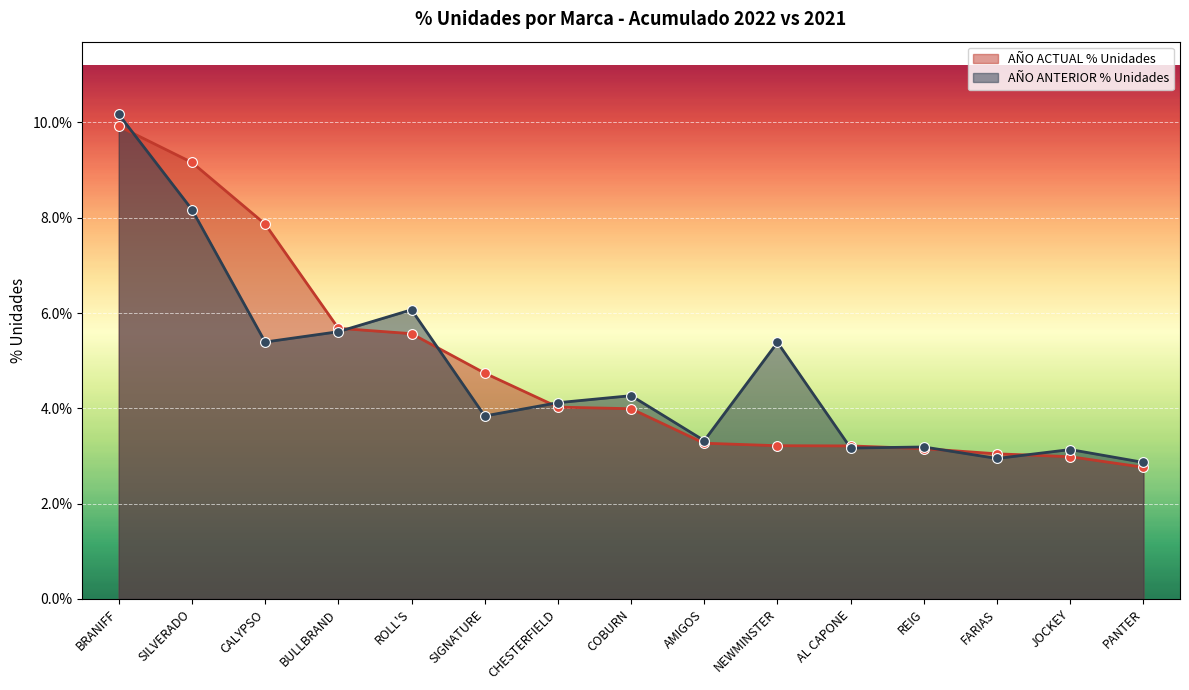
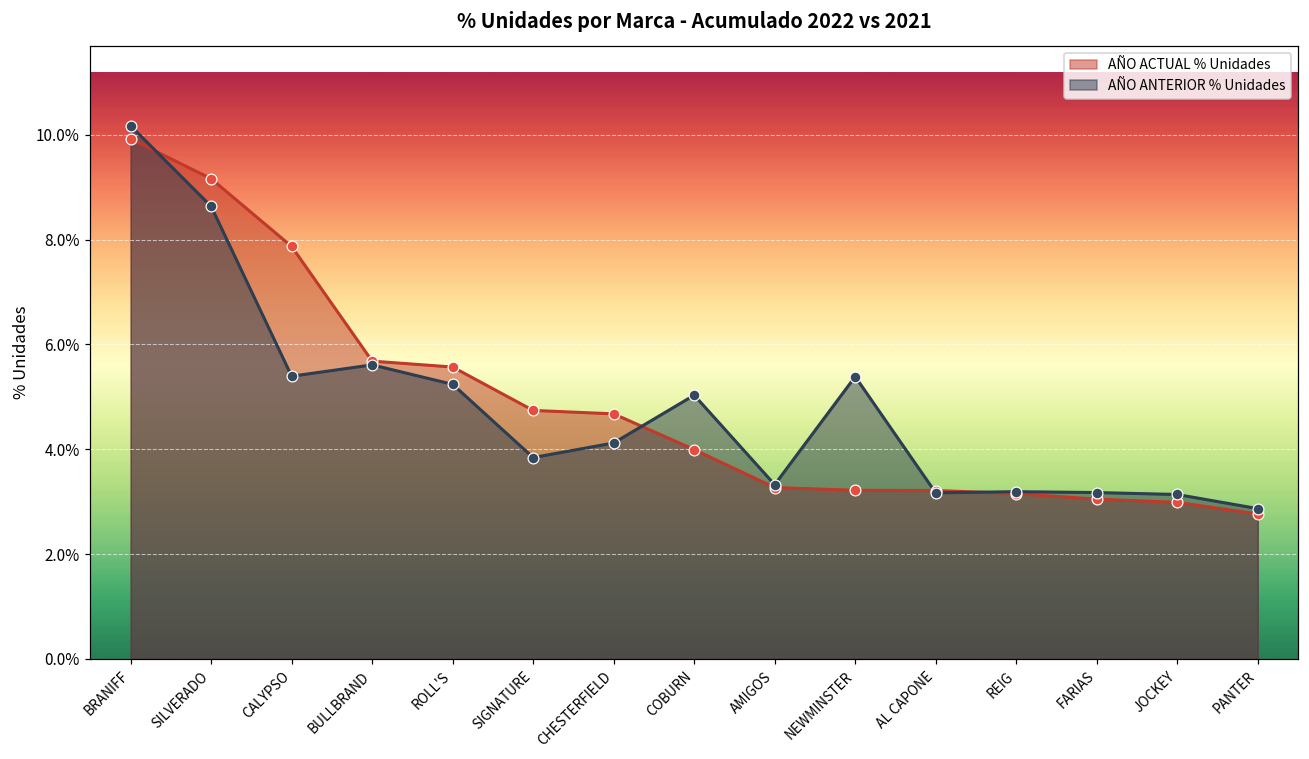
  {
    "AÑO ACTUAL % Unidades": {
      "BRANIFF": "9.9%",
      "SILVERADO": "9.2%",
      "CALYPSO": "7.9%",
      "BULLBRAND": "5.7%",
      "ROLL'S": "5.6%",
      "SIGNATURE": "4.7%",
-     "CHESTERFIELD": "4.0%",
+     "CHESTERFIELD": "4.7%",
      "COBURN": "4.0%",
      "AMIGOS": "3.3%",
      "NEWMINSTER": "3.2%",
      "FARIAS": "3.0%",
      "JOCKEY": "3.0%",
      "PANTER": "2.8%"
    },
    "AÑO ANTERIOR % Unidades": {
      "BRANIFF": "10.2%",
-     "SILVERADO": "8.2%",
+     "SILVERADO": "8.6%",
      "CALYPSO": "5.4%",
      "BULLBRAND": "5.6%",
-     "ROLL'S": "6.1%",
+     "ROLL'S": "5.2%",
      "SIGNATURE": "3.8%",
      "CHESTERFIELD": "4.1%",
-     "COBURN": "4.3%",
+     "COBURN": "5.0%",
      "AMIGOS": "3.3%",
      "NEWMINSTER": "5.4%",
-     "FARIAS": "2.9%",
+     "FARIAS": "3.2%",
      "JOCKEY": "3.1%",
      "PANTER": "2.9%"
    }
  }
